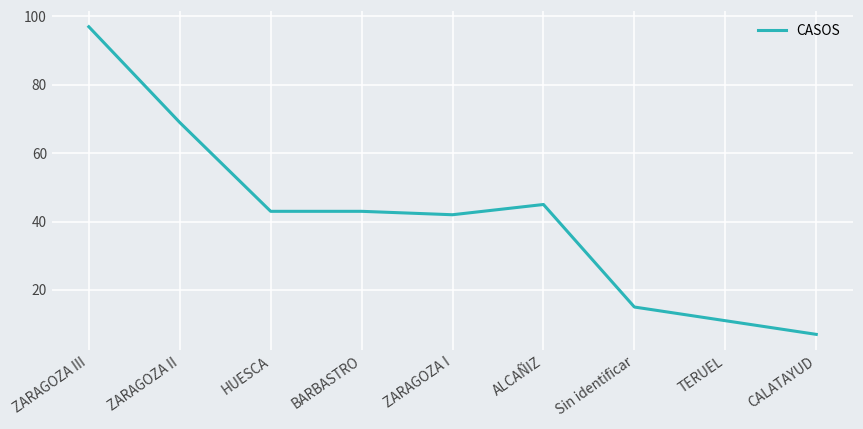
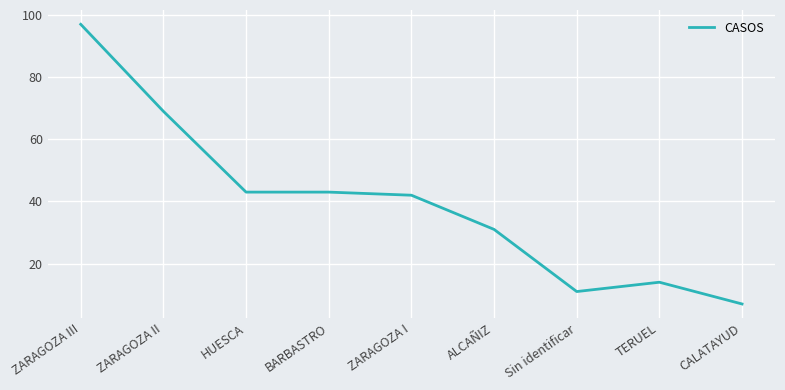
  {
    "ZARAGOZA III": 97,
    "ZARAGOZA II": 69,
    "HUESCA": 43,
    "BARBASTRO": 43,
    "ZARAGOZA I": 42,
-   "ALCAÑIZ": 45,
-   "Sin identificar": 15,
-   "TERUEL": 11,
+   "ALCAÑIZ": 31,
+   "Sin identificar": 11,
+   "TERUEL": 14,
    "CALATAYUD": 7
  }
